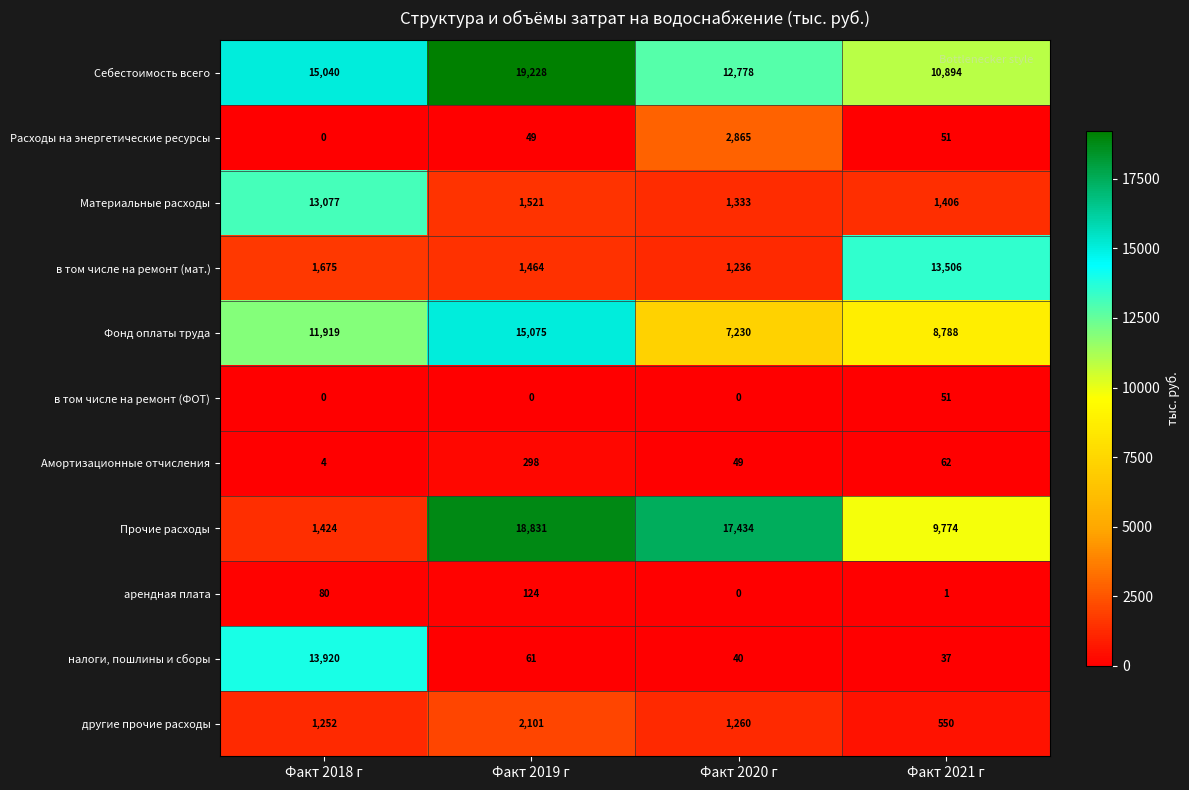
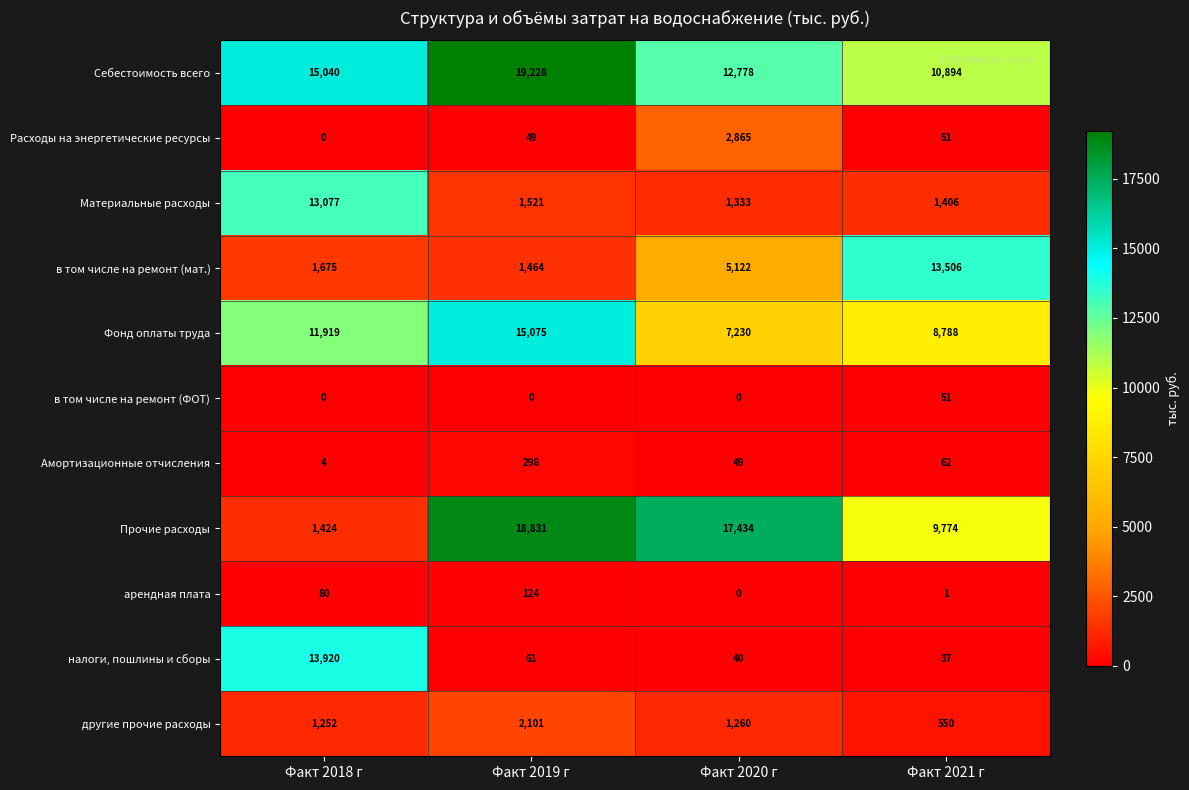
  {
    "Себестоимость всего": {
      "Факт 2018 г": "15,040",
      "Факт 2019 г": "19,228",
      "Факт 2020 г": "12,778"
    },
    "Расходы на энергетические ресурсы": {
      "Факт 2018 г": "0",
      "Факт 2019 г": "49",
      "Факт 2020 г": "2,865",
      "Факт 2021 г": "51"
    },
    "Материальные расходы": {
      "Факт 2018 г": "13,077",
      "Факт 2019 г": "1,521",
      "Факт 2020 г": "1,333",
      "Факт 2021 г": "1,406"
    },
    "в том числе на ремонт (мат.)": {
      "Факт 2018 г": "1,675",
      "Факт 2019 г": "1,464",
-     "Факт 2020 г": "1,236",
+     "Факт 2020 г": "5,122",
      "Факт 2021 г": "13,506"
    },
    "Фонд оплаты труда": {
      "Факт 2018 г": "11,919",
      "Факт 2019 г": "15,075",
      "Факт 2020 г": "7,230",
      "Факт 2021 г": "8,788"
    },
    "в том числе на ремонт (ФОТ)": {
      "Факт 2018 г": "0",
      "Факт 2019 г": "0",
      "Факт 2020 г": "0",
      "Факт 2021 г": "51"
    },
    "Амортизационные отчисления": {
      "Факт 2018 г": "4",
      "Факт 2019 г": "298",
      "Факт 2020 г": "49",
      "Факт 2021 г": "62"
    },
    "Прочие расходы": {
      "Факт 2018 г": "1,424",
      "Факт 2019 г": "18,831",
      "Факт 2020 г": "17,434",
      "Факт 2021 г": "9,774"
    },
    "арендная плата": {
      "Факт 2018 г": "80",
      "Факт 2019 г": "124",
      "Факт 2020 г": "0",
      "Факт 2021 г": "1"
    },
    "налоги, пошлины и сборы": {
      "Факт 2018 г": "13,920",
      "Факт 2019 г": "61",
      "Факт 2020 г": "40",
      "Факт 2021 г": "37"
    },
    "другие прочие расходы": {
      "Факт 2018 г": "1,252",
      "Факт 2019 г": "2,101",
      "Факт 2020 г": "1,260",
      "Факт 2021 г": "550"
    }
  }
